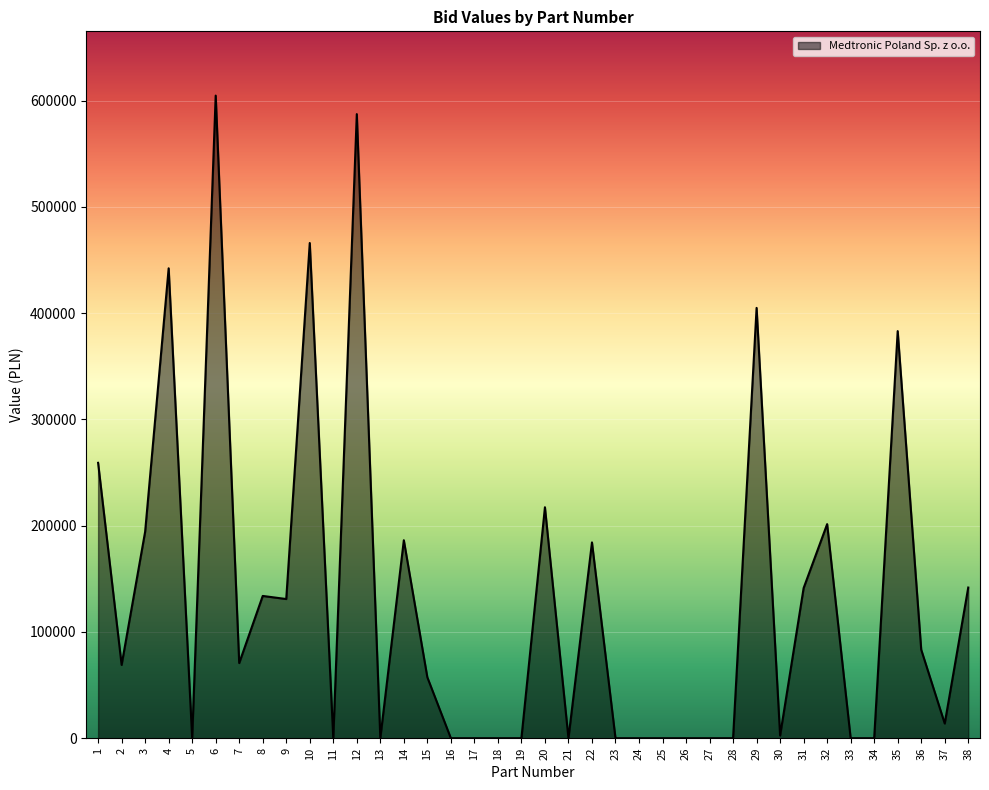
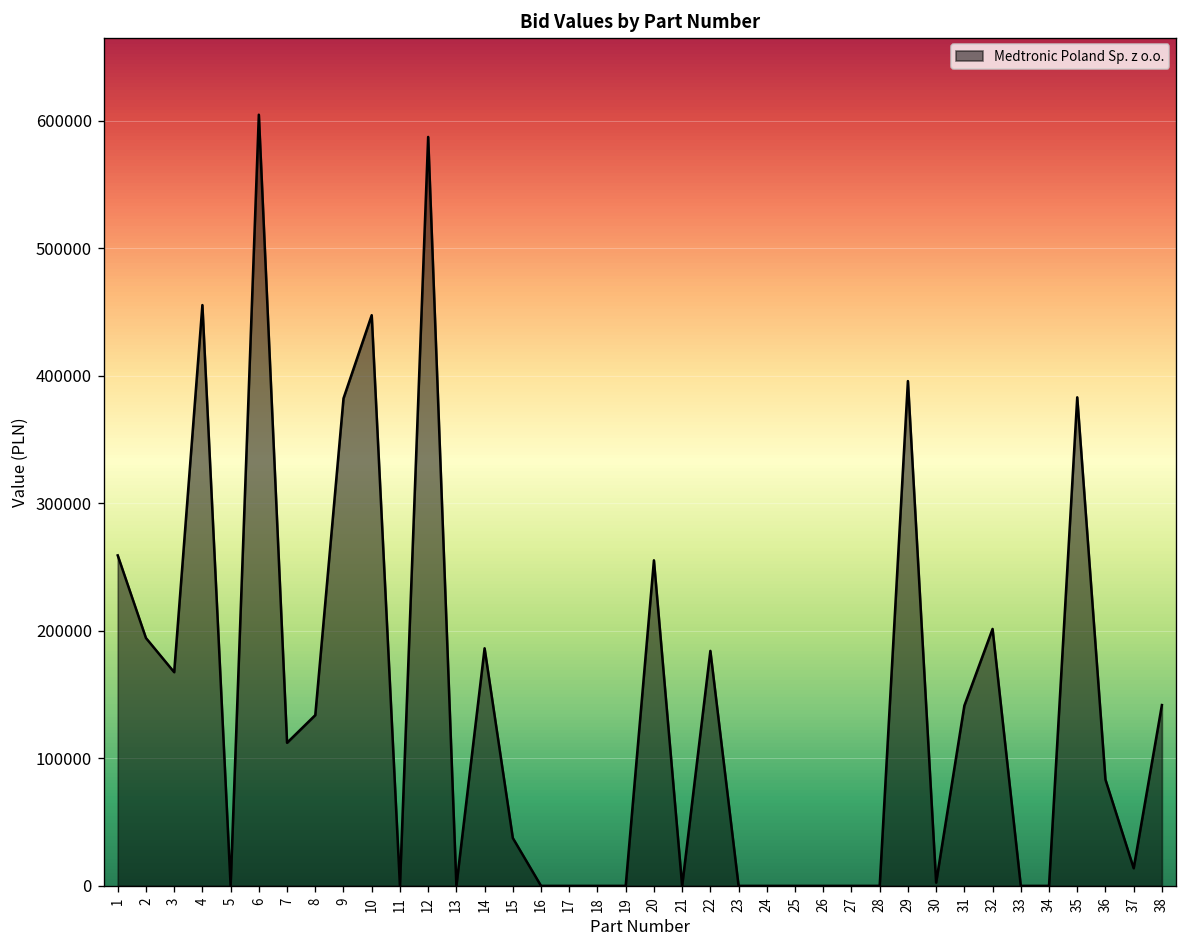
  {
    "1": 259000,
-   "2": 69000,
-   "3": 194000,
-   "4": 442000,
+   "2": 194000,
+   "3": 168000,
+   "4": 456000,
    "5": 0,
    "6": 605000,
-   "7": 71000,
+   "7": 112000,
    "8": 134000,
-   "9": 131000,
-   "10": 466000,
+   "9": 382000,
+   "10": 448000,
    "11": 0,
    "12": 587000,
    "13": 0,
    "14": 186000,
-   "15": 57000,
+   "15": 38000,
    "16": 0,
    "17": 0,
    "18": 0,
    "19": 0,
-   "20": 217000,
+   "20": 255000,
    "21": 0,
    "22": 184000,
    "23": 0,
    "24": 0,
    "25": 0,
    "26": 0,
    "27": 0,
    "28": 0,
-   "29": 405000,
+   "29": 396000,
    "30": 3000,
    "31": 141000,
    "32": 201000,
    "33": 0,
    "34": 0,
    "35": 383000,
    "36": 83000,
    "37": 14000,
    "38": 142000
  }
